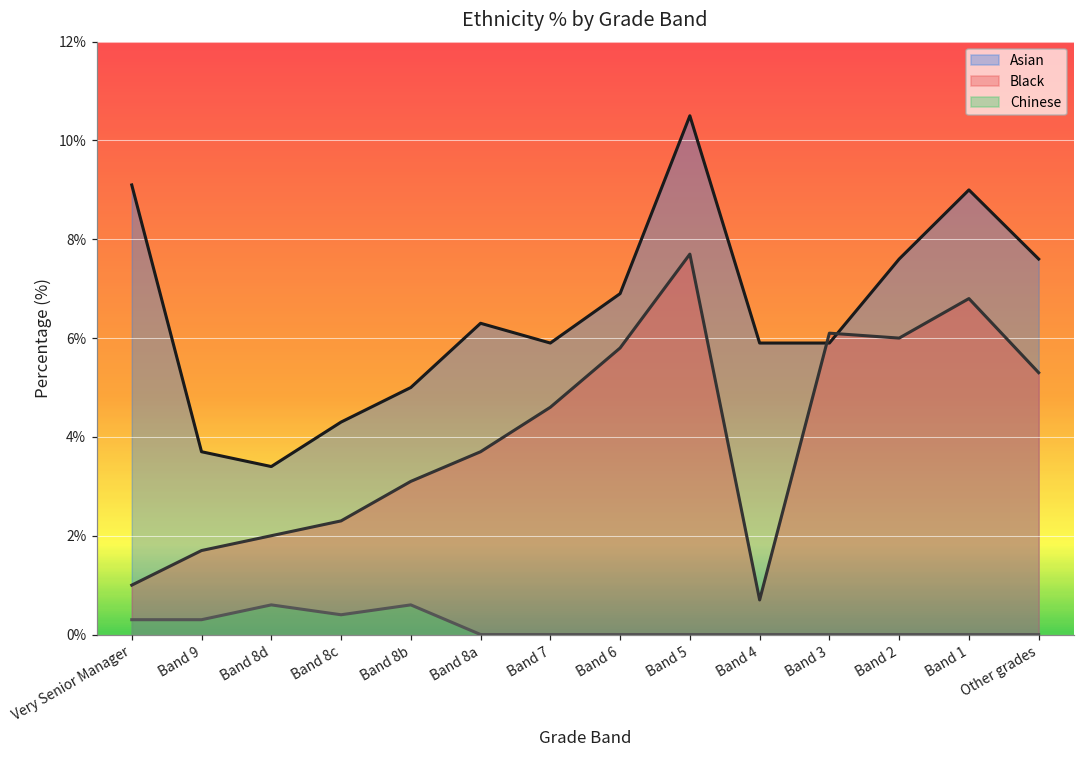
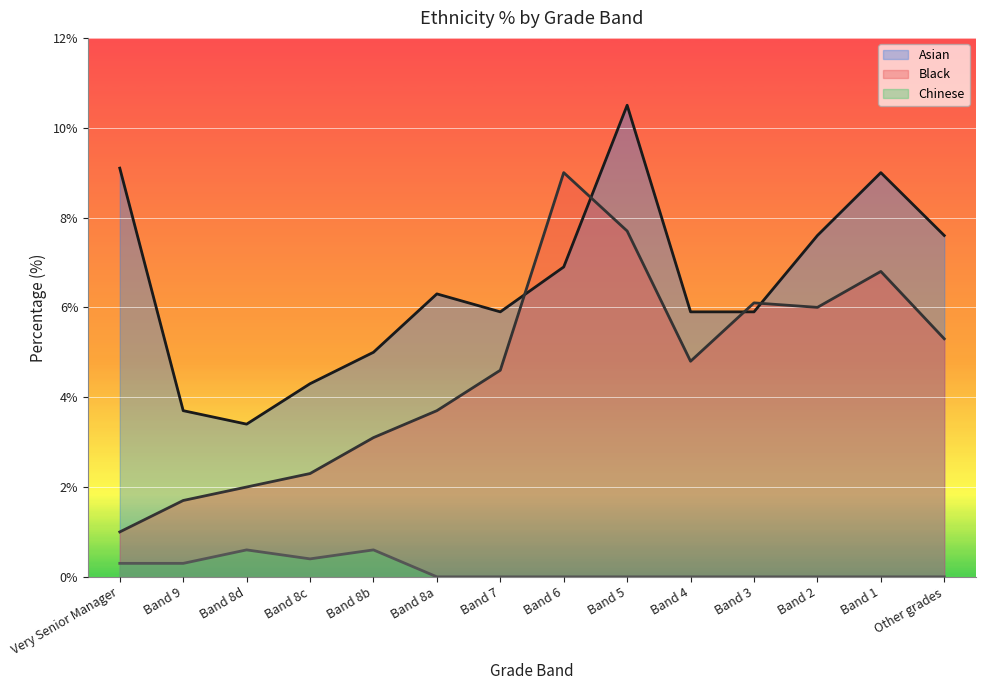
  {
    "Asian": {
      "Very Senior Manager": "9.1%",
      "Band 9": "3.7%",
      "Band 8d": "3.4%",
      "Band 8c": "4.3%",
      "Band 8b": "5.0%",
      "Band 8a": "6.3%",
      "Band 7": "5.9%",
      "Band 6": "6.9%",
      "Band 5": "10.5%",
      "Band 4": "5.9%",
      "Band 3": "5.9%",
      "Band 2": "7.6%",
      "Band 1": "9.0%",
      "Other grades": "7.6%"
    },
    "Black": {
      "Very Senior Manager": "1.0%",
      "Band 9": "1.7%",
      "Band 8d": "2.0%",
      "Band 8c": "2.3%",
      "Band 8b": "3.1%",
      "Band 8a": "3.7%",
      "Band 7": "4.6%",
-     "Band 6": "5.8%",
+     "Band 6": "9.0%",
      "Band 5": "7.7%",
-     "Band 4": "0.7%",
+     "Band 4": "4.8%",
      "Band 3": "6.1%",
      "Band 2": "6.0%",
      "Band 1": "6.8%",
      "Other grades": "5.3%"
    },
    "Chinese": {
      "Very Senior Manager": "0.3%",
      "Band 9": "0.3%",
      "Band 8d": "0.6%",
      "Band 8c": "0.4%",
      "Band 8b": "0.6%",
      "Band 8a": "0.0%",
      "Band 7": "0.0%",
      "Band 6": "0.0%",
      "Band 5": "0.0%",
      "Band 4": "0.0%",
      "Band 3": "0.0%",
      "Band 2": "0.0%",
      "Band 1": "0.0%",
      "Other grades": "0.0%"
    }
  }
